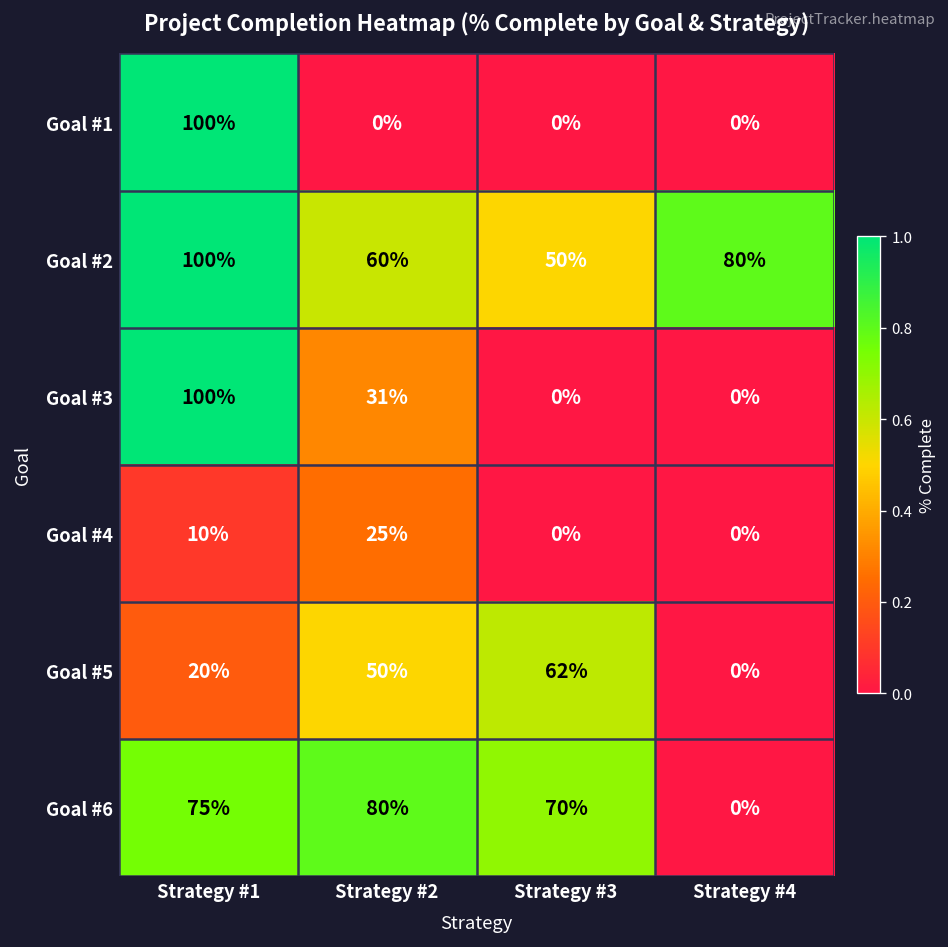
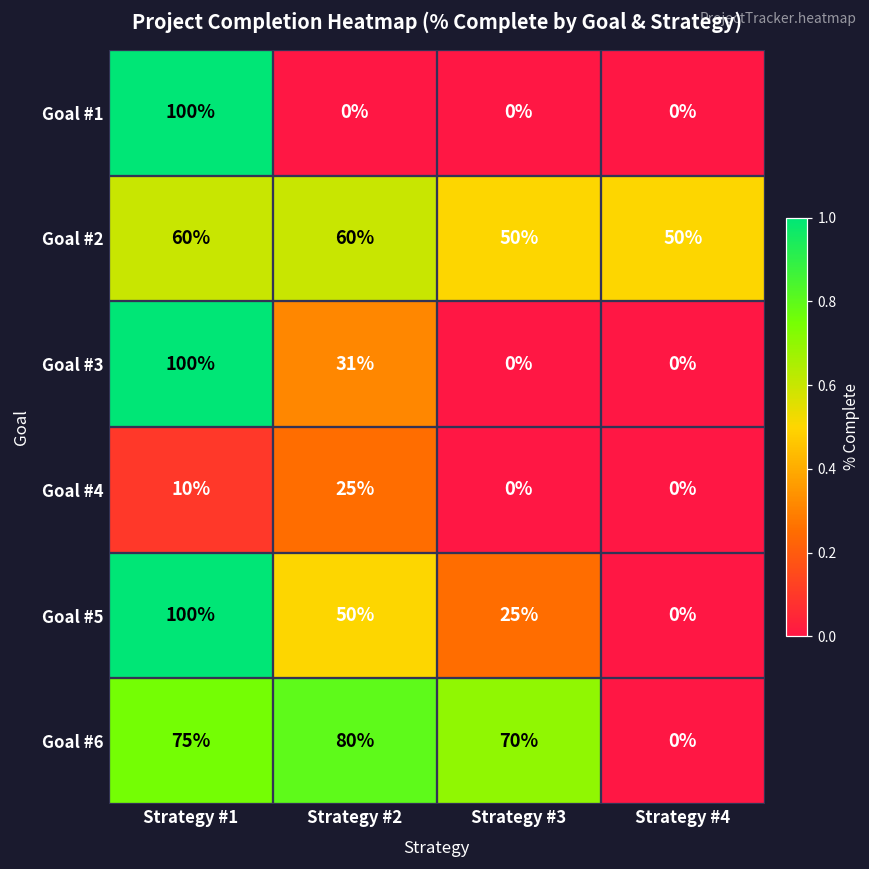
  {
    "Goal #1": {
      "Strategy #1": "100%",
      "Strategy #2": "0%",
      "Strategy #3": "0%",
      "Strategy #4": "0%"
    },
    "Goal #2": {
-     "Strategy #1": "100%",
+     "Strategy #1": "60%",
      "Strategy #2": "60%",
      "Strategy #3": "50%",
-     "Strategy #4": "80%"
+     "Strategy #4": "50%"
    },
    "Goal #3": {
      "Strategy #1": "100%",
      "Strategy #2": "31%",
      "Strategy #3": "0%",
      "Strategy #4": "0%"
    },
    "Goal #4": {
      "Strategy #1": "10%",
      "Strategy #2": "25%",
      "Strategy #3": "0%",
      "Strategy #4": "0%"
    },
    "Goal #5": {
-     "Strategy #1": "20%",
+     "Strategy #1": "100%",
      "Strategy #2": "50%",
-     "Strategy #3": "62%",
+     "Strategy #3": "25%",
      "Strategy #4": "0%"
    },
    "Goal #6": {
      "Strategy #1": "75%",
      "Strategy #2": "80%",
      "Strategy #3": "70%",
      "Strategy #4": "0%"
    }
  }
